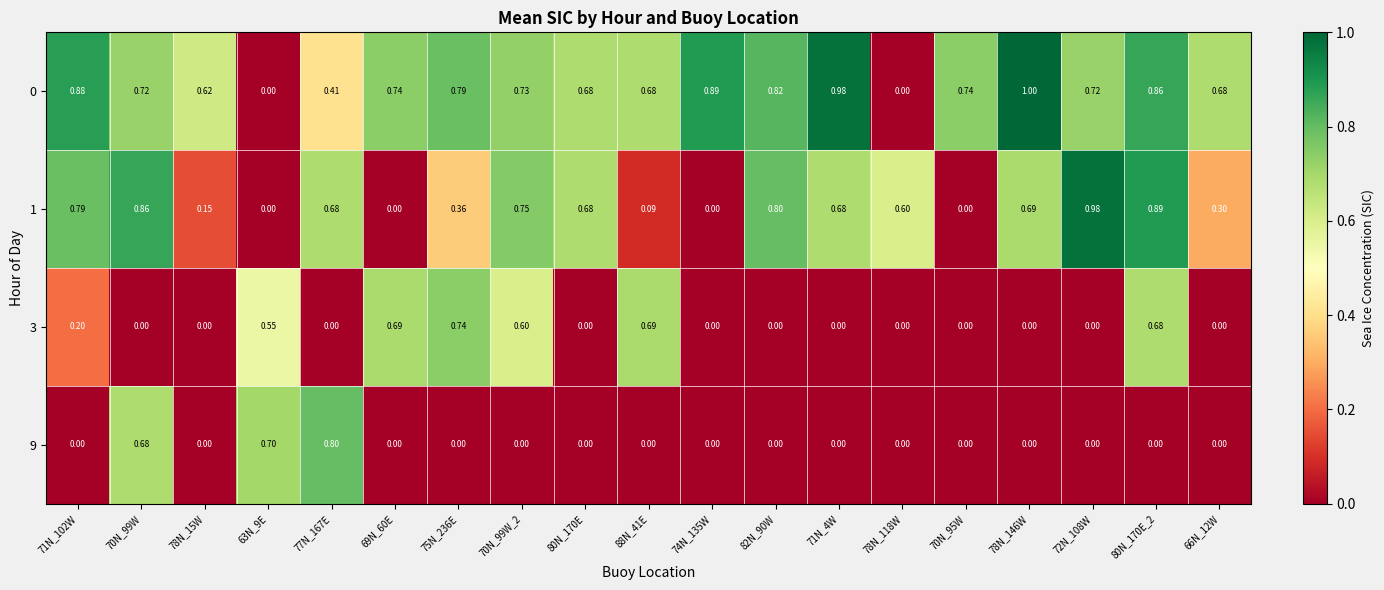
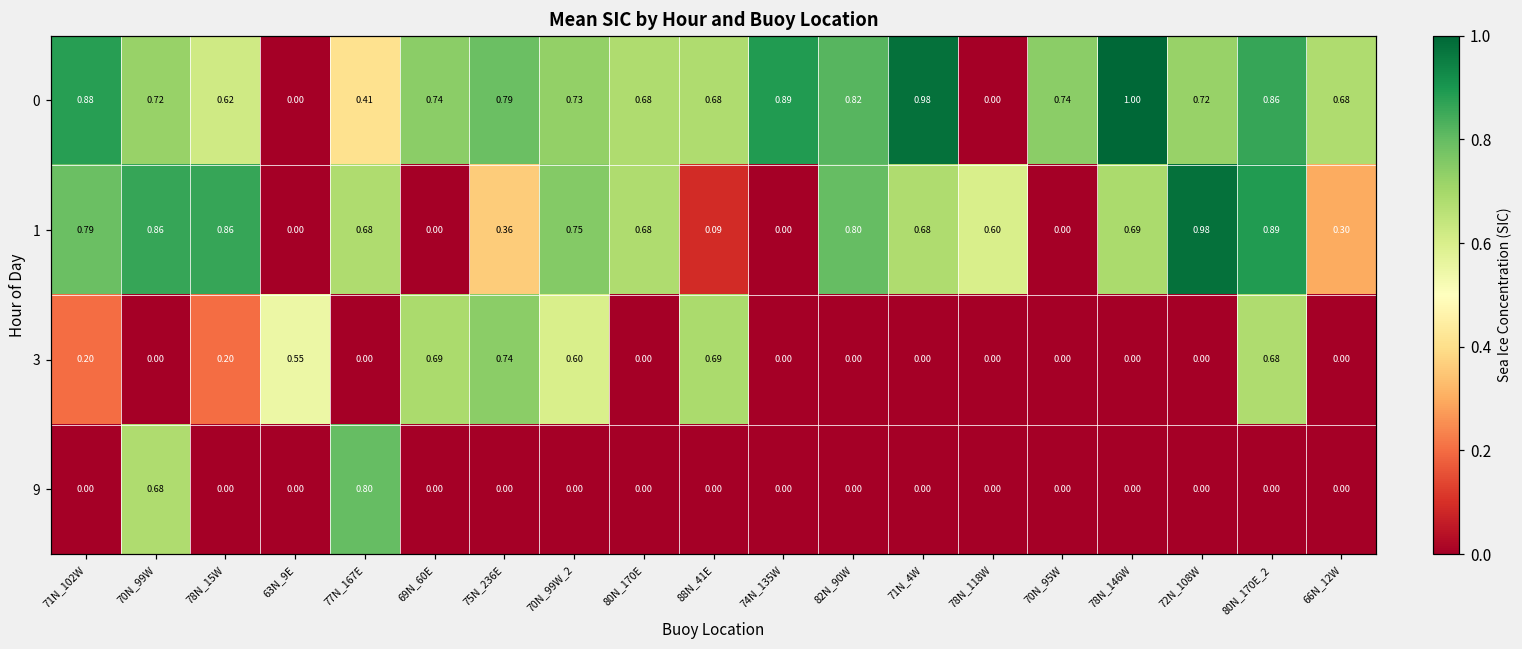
  {
    "0": {
      "71N_102W": 0.88,
      "70N_99W": 0.72,
      "78N_15W": 0.62,
      "63N_9E": 0.00,
      "77N_167E": 0.41,
      "69N_60E": 0.74,
      "75N_236E": 0.79,
      "70N_99W_2": 0.73,
      "80N_170E": 0.68,
      "88N_41E": 0.68,
      "74N_135W": 0.89,
      "82N_90W": 0.82,
      "71N_4W": 0.98,
      "78N_118W": 0.00,
      "70N_95W": 0.74,
      "78N_146W": 1.00,
      "72N_108W": 0.72,
      "80N_170E_2": 0.86,
      "66N_12W": 0.68
    },
    "1": {
      "71N_102W": 0.79,
      "70N_99W": 0.86,
-     "78N_15W": 0.15,
+     "78N_15W": 0.86,
      "63N_9E": 0.00,
      "77N_167E": 0.68,
      "69N_60E": 0.00,
      "75N_236E": 0.36,
      "70N_99W_2": 0.75,
      "80N_170E": 0.68,
      "88N_41E": 0.09,
      "74N_135W": 0.00,
      "82N_90W": 0.80,
      "71N_4W": 0.68,
      "78N_118W": 0.60,
      "70N_95W": 0.00,
      "78N_146W": 0.69,
      "72N_108W": 0.98,
      "80N_170E_2": 0.89,
      "66N_12W": 0.30
    },
    "3": {
      "71N_102W": 0.20,
      "70N_99W": 0.00,
-     "78N_15W": 0.00,
+     "78N_15W": 0.20,
      "63N_9E": 0.55,
      "77N_167E": 0.00,
      "69N_60E": 0.69,
      "75N_236E": 0.74,
      "70N_99W_2": 0.60,
      "80N_170E": 0.00,
      "88N_41E": 0.69,
      "74N_135W": 0.00,
      "82N_90W": 0.00,
      "71N_4W": 0.00,
      "78N_118W": 0.00,
      "70N_95W": 0.00,
      "78N_146W": 0.00,
      "72N_108W": 0.00,
      "80N_170E_2": 0.68,
      "66N_12W": 0.00
    },
    "9": {
      "71N_102W": 0.00,
      "70N_99W": 0.68,
      "78N_15W": 0.00,
-     "63N_9E": 0.70,
+     "63N_9E": 0.00,
      "77N_167E": 0.80,
      "69N_60E": 0.00,
      "75N_236E": 0.00,
      "70N_99W_2": 0.00,
      "80N_170E": 0.00,
      "88N_41E": 0.00,
      "74N_135W": 0.00,
      "82N_90W": 0.00,
      "71N_4W": 0.00,
      "78N_118W": 0.00,
      "70N_95W": 0.00,
      "78N_146W": 0.00,
      "72N_108W": 0.00,
      "80N_170E_2": 0.00,
      "66N_12W": 0.00
    }
  }
